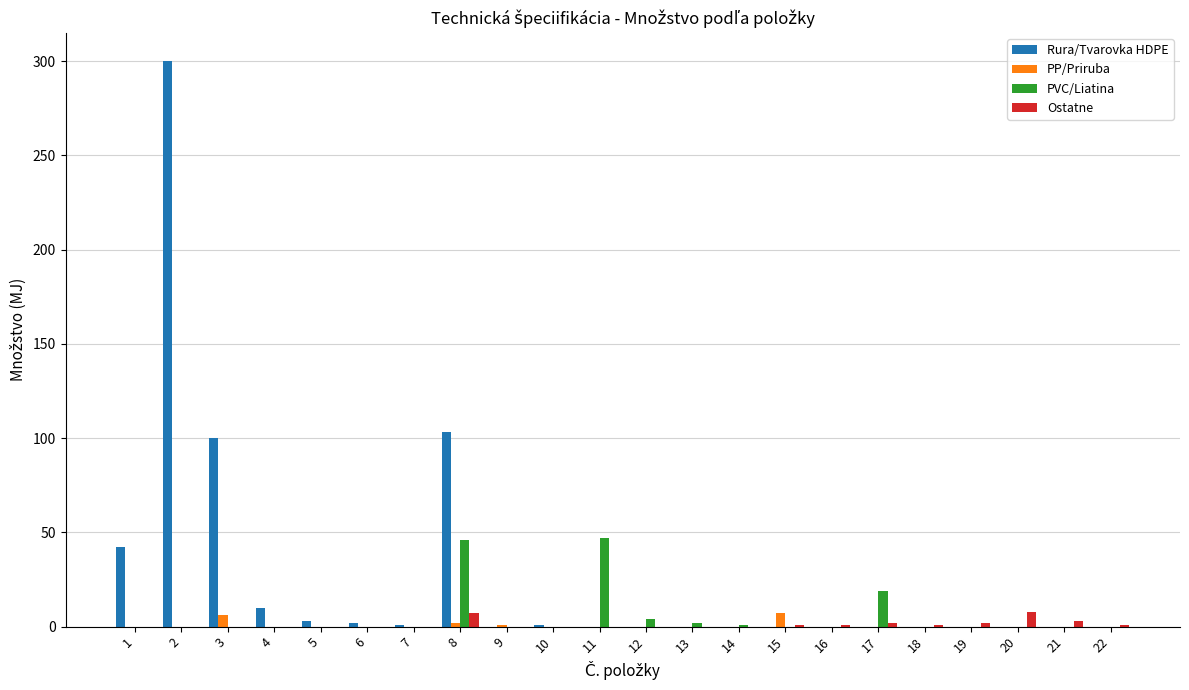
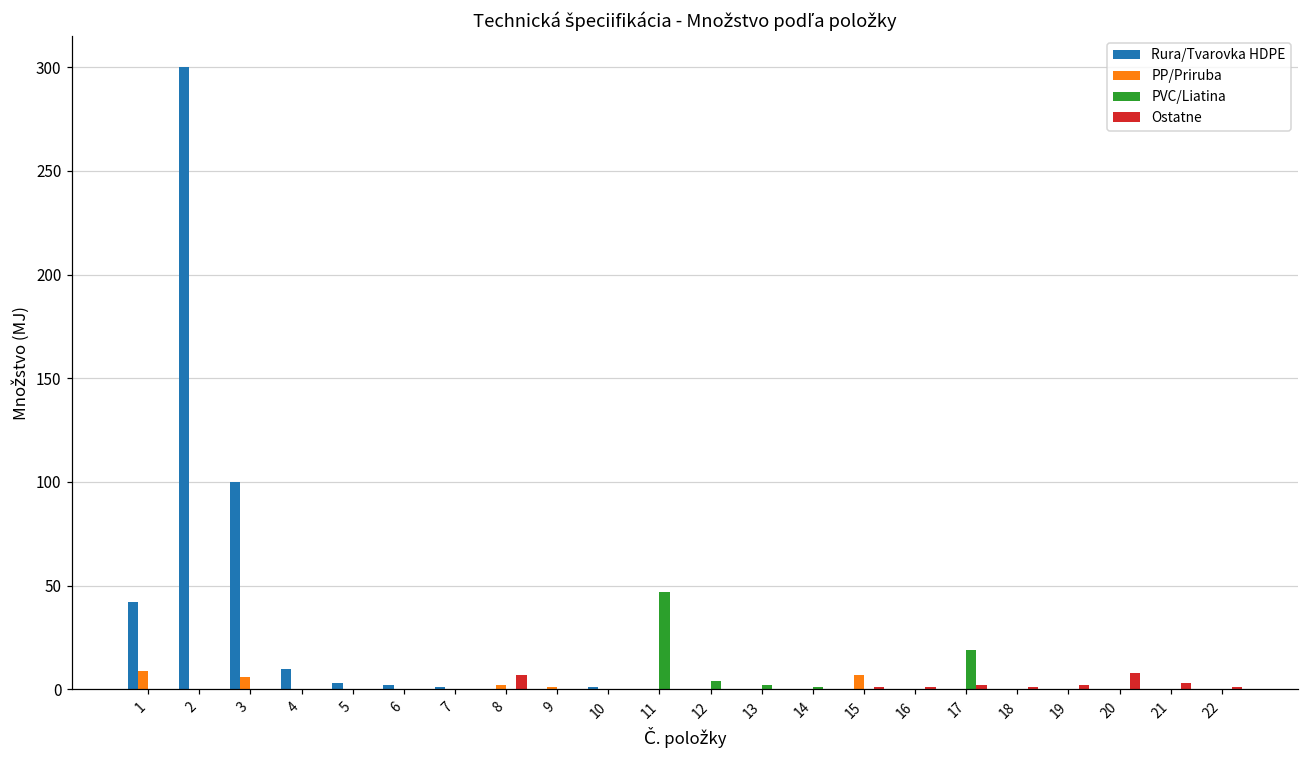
  {
    "Rura/Tvarovka HDPE": {
      "1": 42,
      "2": 300,
      "3": 100,
      "4": 10,
      "5": 3,
      "6": 2,
-     "8": 103,
+     "8": 0,
      "9": 0,
      "11": 0,
      "12": 0,
      "13": 0,
      "14": 0,
      "15": 0,
      "16": 0,
      "17": 0,
      "18": 0,
      "19": 0,
      "20": 0,
      "21": 0,
      "22": 0
    },
    "PP/Priruba": {
-     "1": 0,
+     "1": 9,
      "2": 0,
      "3": 6,
      "4": 0,
      "5": 0,
      "6": 0,
      "7": 0,
      "8": 2,
      "10": 0,
      "11": 0,
      "12": 0,
      "13": 0,
      "14": 0,
      "15": 7,
      "16": 0,
      "17": 0,
      "18": 0,
      "19": 0,
      "20": 0,
      "21": 0,
      "22": 0
    },
    "PVC/Liatina": {
      "1": 0,
      "2": 0,
      "3": 0,
      "4": 0,
      "5": 0,
      "6": 0,
      "7": 0,
-     "8": 46,
+     "8": 0,
      "9": 0,
      "10": 0,
      "11": 47,
      "12": 4,
      "13": 2,
      "15": 0,
      "16": 0,
      "17": 19,
      "18": 0,
      "19": 0,
      "20": 0,
      "21": 0,
      "22": 0
    },
    "Ostatne": {
      "1": 0,
      "2": 0,
      "3": 0,
      "4": 0,
      "5": 0,
      "6": 0,
      "7": 0,
      "8": 7,
      "9": 0,
      "10": 0,
      "11": 0,
      "12": 0,
      "13": 0,
      "14": 0,
      "17": 2,
      "19": 2,
      "20": 8,
      "21": 3
    }
  }
